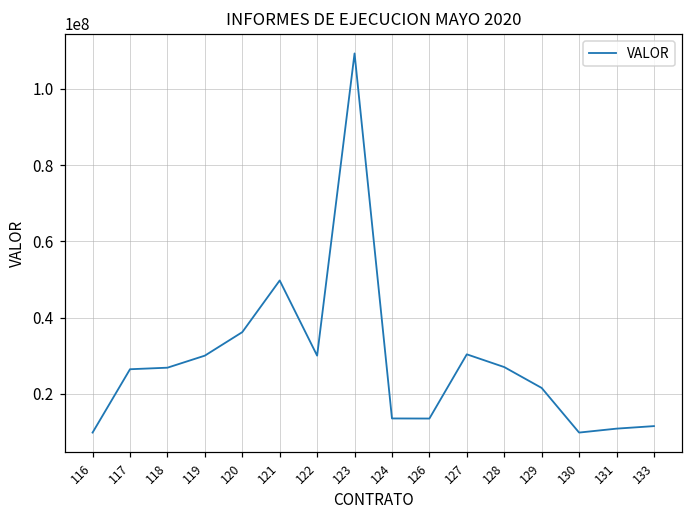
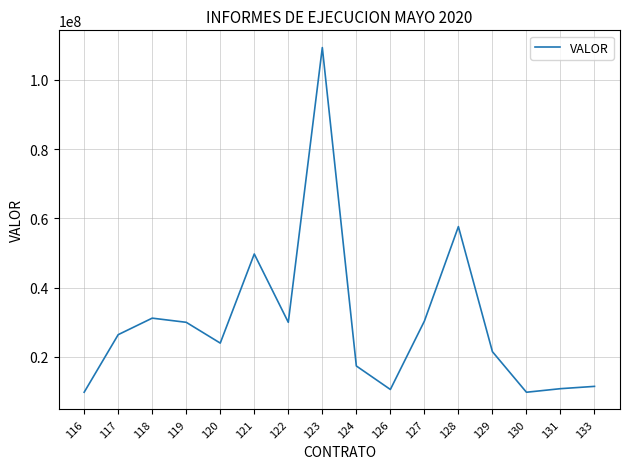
  {
    "116": 10000000,
    "117": 26000000,
-   "118": 27000000,
+   "118": 31000000,
    "119": 30000000,
-   "120": 36000000,
+   "120": 24000000,
    "121": 50000000,
    "122": 30000000,
    "123": 109000000,
-   "124": 14000000,
-   "126": 14000000,
+   "124": 17000000,
+   "126": 11000000,
    "127": 30000000,
-   "128": 27000000,
+   "128": 58000000,
    "129": 22000000,
    "130": 10000000,
    "131": 11000000,
    "133": 12000000
  }
